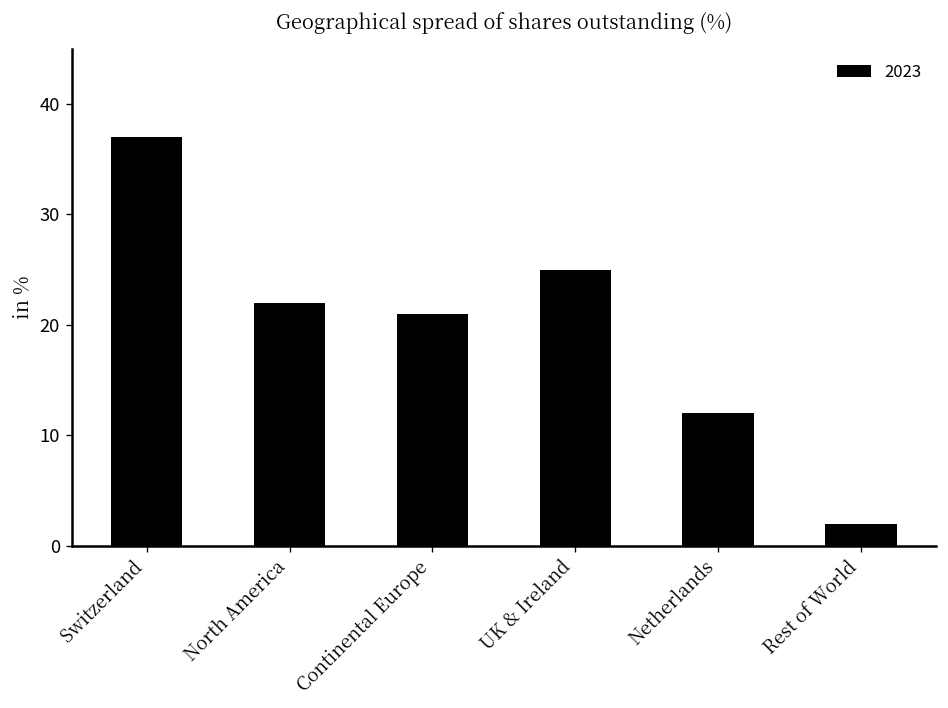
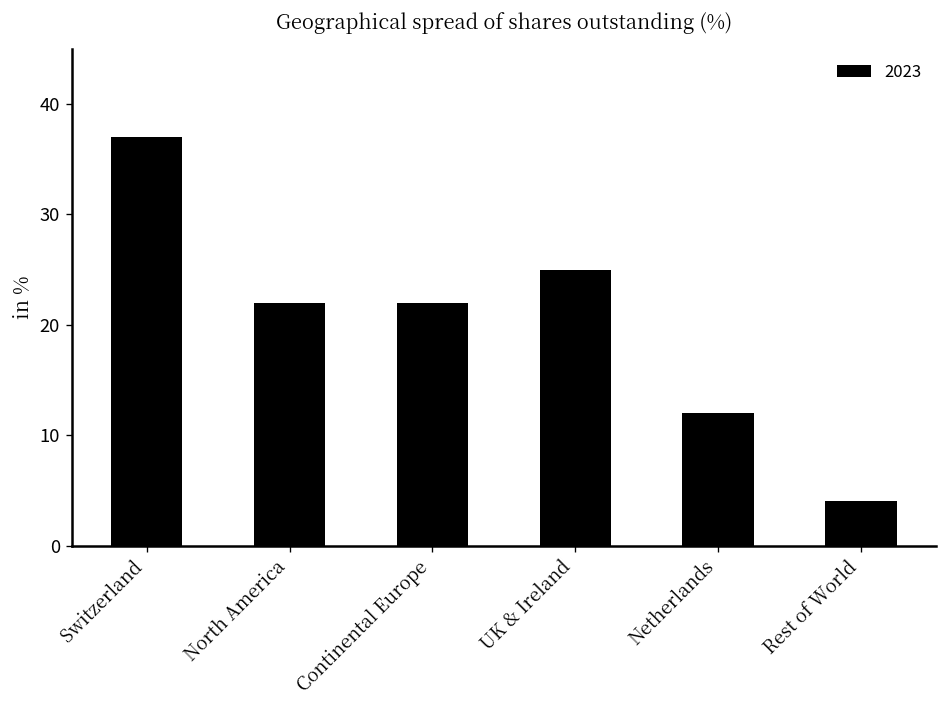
  {
    "Switzerland": 37,
    "North America": 22,
-   "Continental Europe": 21,
+   "Continental Europe": 22,
    "UK & Ireland": 25,
    "Netherlands": 12,
-   "Rest of World": 2
+   "Rest of World": 4
  }
